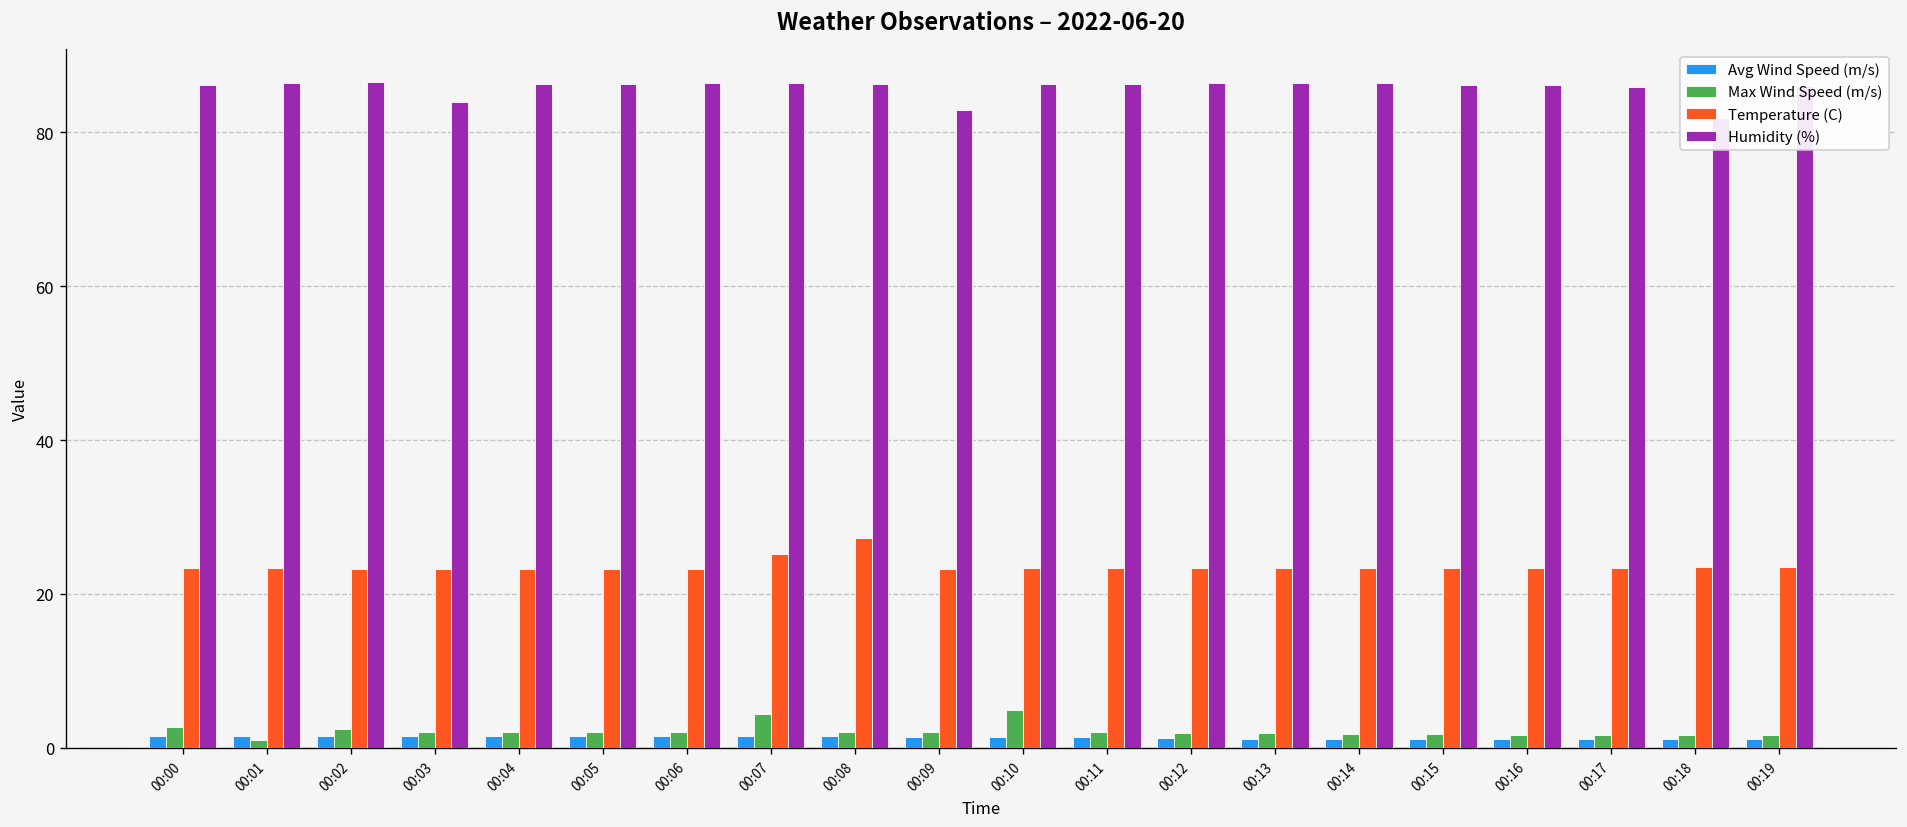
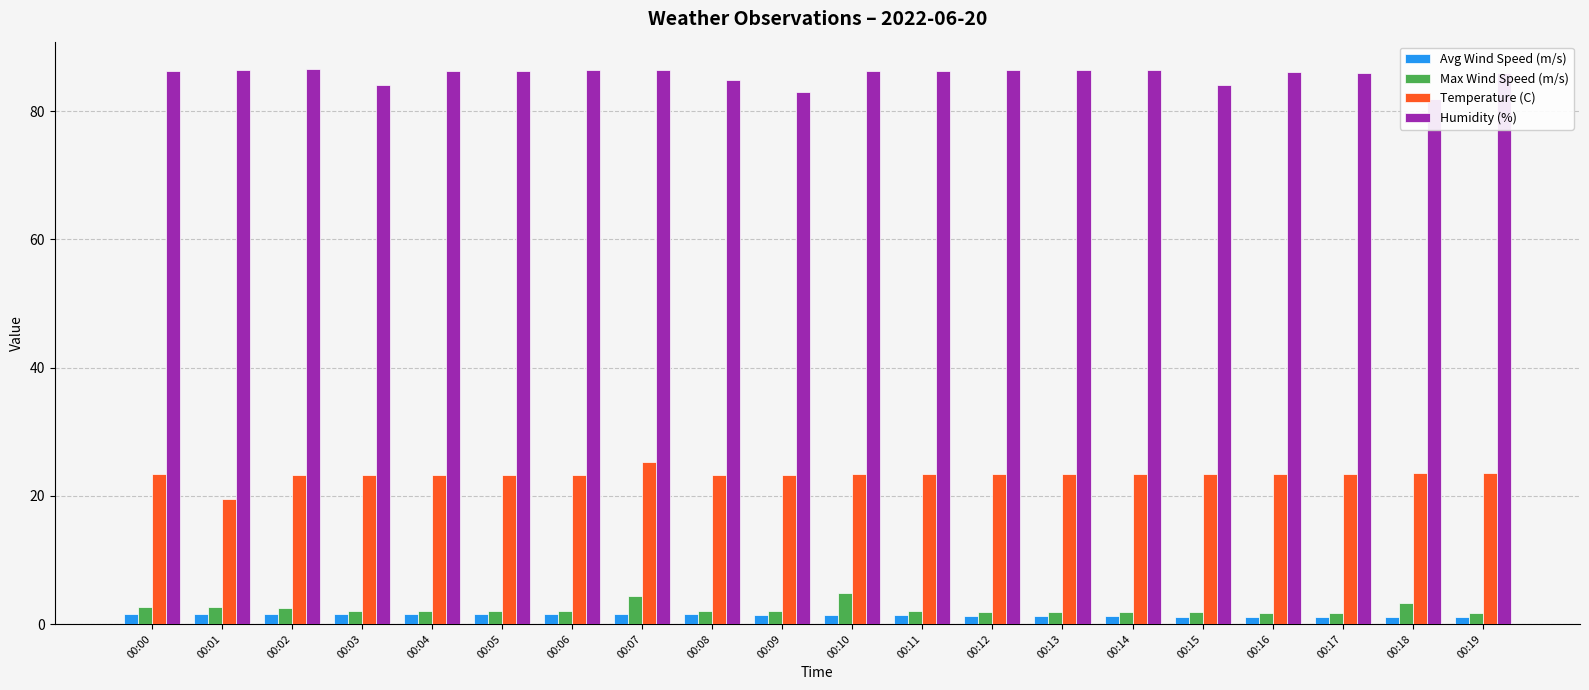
  {
    "Avg Wind Speed (m/s)": {
      "00:00": 2,
      "00:01": 2,
      "00:02": 2,
      "00:03": 2,
      "00:04": 2,
      "00:05": 2,
      "00:06": 2,
      "00:07": 2,
      "00:08": 2,
      "00:09": 1,
      "00:10": 1,
      "00:11": 1,
      "00:12": 1,
      "00:13": 1,
      "00:14": 1,
      "00:15": 1,
      "00:16": 1,
      "00:17": 1,
      "00:18": 1,
      "00:19": 1
    },
    "Max Wind Speed (m/s)": {
      "00:00": 3,
-     "00:01": 1,
+     "00:01": 3,
      "00:02": 3,
      "00:03": 2,
      "00:04": 2,
      "00:05": 2,
      "00:06": 2,
      "00:07": 4,
      "00:08": 2,
      "00:09": 2,
      "00:10": 5,
      "00:11": 2,
      "00:12": 2,
      "00:13": 2,
      "00:14": 2,
      "00:15": 2,
      "00:16": 2,
      "00:17": 2,
-     "00:18": 2,
+     "00:18": 3,
      "00:19": 2
    },
    "Temperature (C)": {
      "00:00": 23,
-     "00:01": 23,
+     "00:01": 20,
      "00:02": 23,
      "00:03": 23,
      "00:04": 23,
      "00:05": 23,
      "00:06": 23,
      "00:07": 25,
-     "00:08": 27,
+     "00:08": 23,
      "00:09": 23,
      "00:10": 23,
      "00:11": 23,
      "00:12": 23,
      "00:13": 23,
      "00:14": 23,
      "00:15": 23,
      "00:16": 23,
      "00:17": 23,
      "00:18": 24,
      "00:19": 24
    },
    "Humidity (%)": {
      "00:00": 86,
      "00:01": 86,
      "00:02": 87,
      "00:03": 84,
      "00:04": 86,
      "00:05": 86,
      "00:06": 86,
      "00:07": 86,
-     "00:08": 86,
+     "00:08": 85,
      "00:09": 83,
      "00:10": 86,
      "00:11": 86,
      "00:12": 86,
      "00:13": 86,
      "00:14": 86,
-     "00:15": 86,
+     "00:15": 84,
      "00:16": 86,
      "00:17": 86
    }
  }
